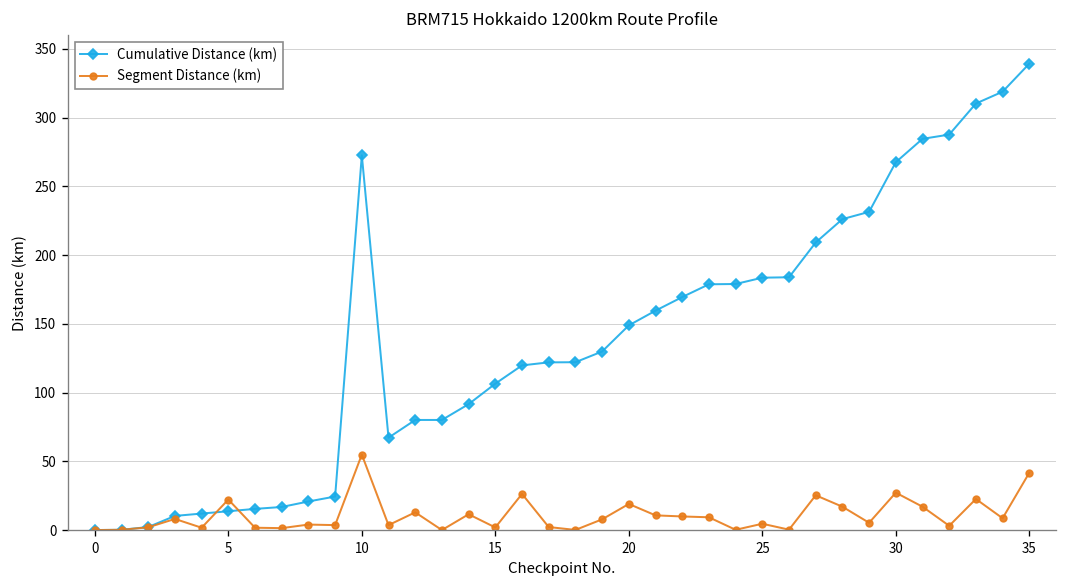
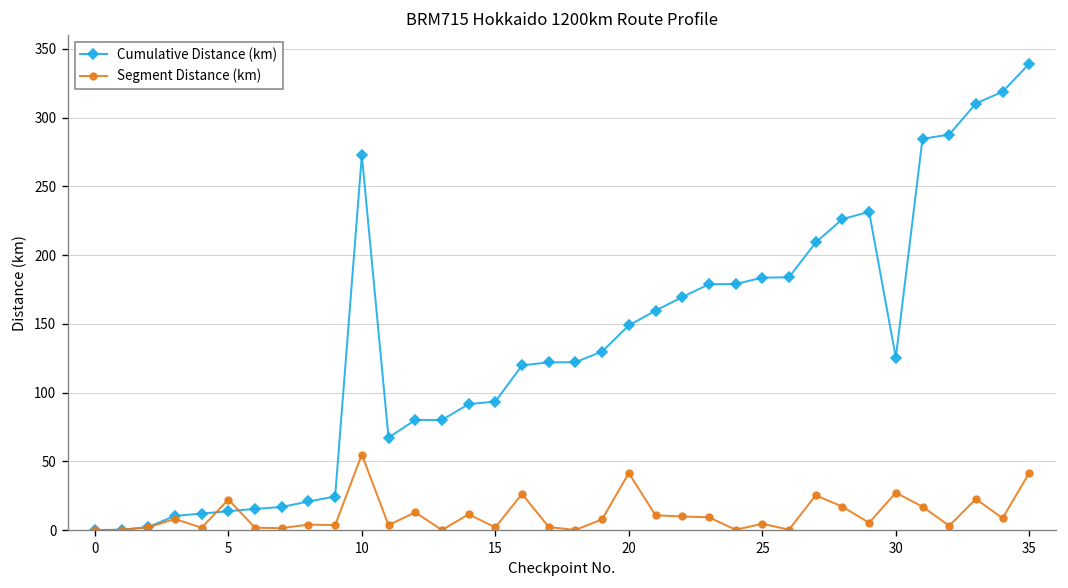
  {
    "Cumulative Distance (km)": {
      "5": 14,
      "10": 273,
-     "15": 107,
+     "15": 94,
      "20": 149,
      "25": 184,
-     "30": 268,
+     "30": 125,
      "35": 339
    },
    "Segment Distance (km)": {
      "5": 22,
      "10": 55,
      "15": 2,
-     "20": 19,
+     "20": 42,
      "25": 5,
      "30": 27,
      "35": 42
    }
  }
